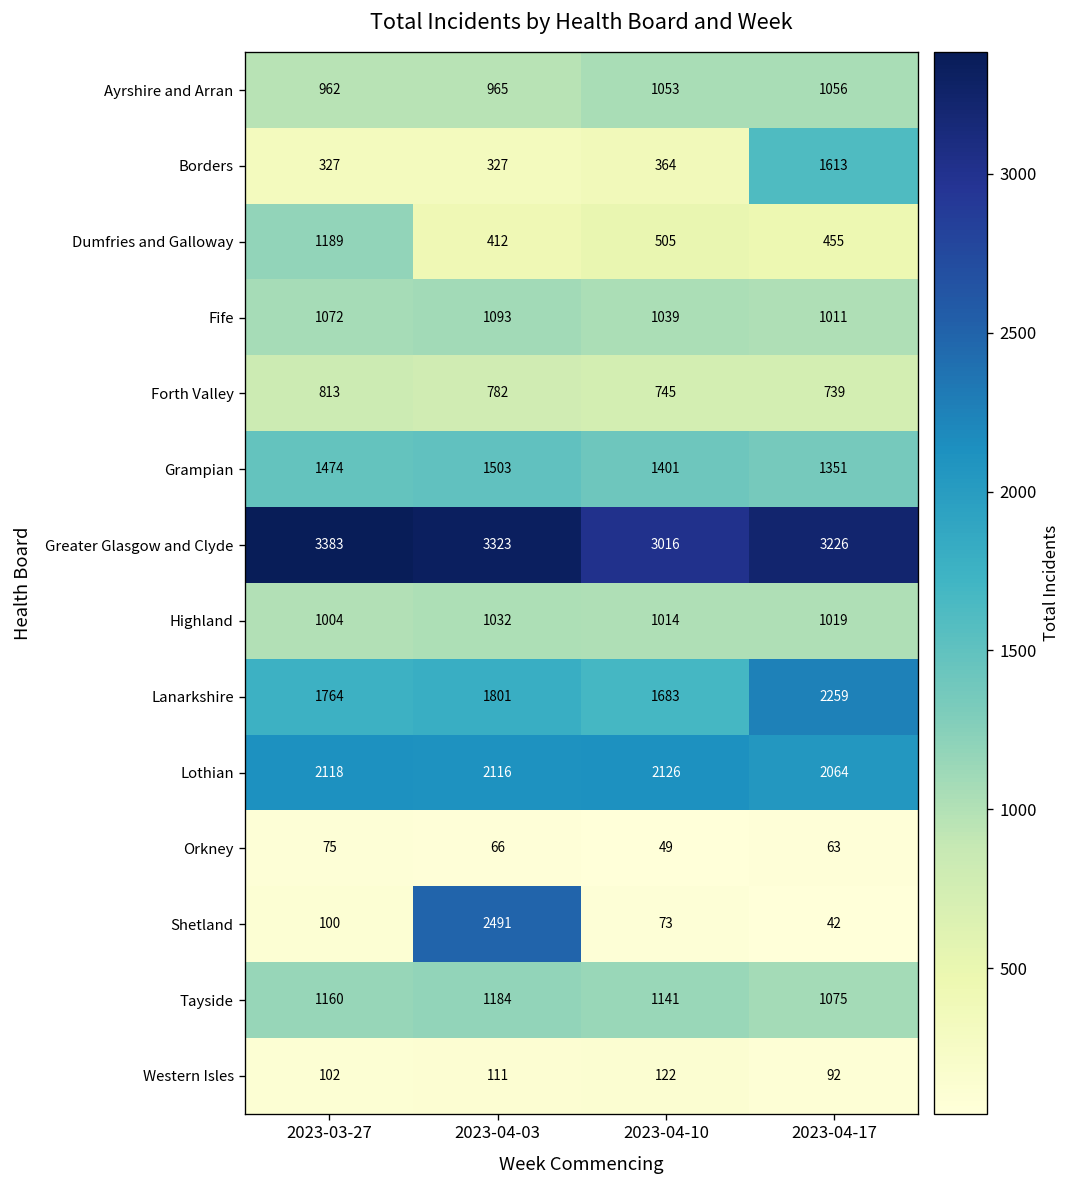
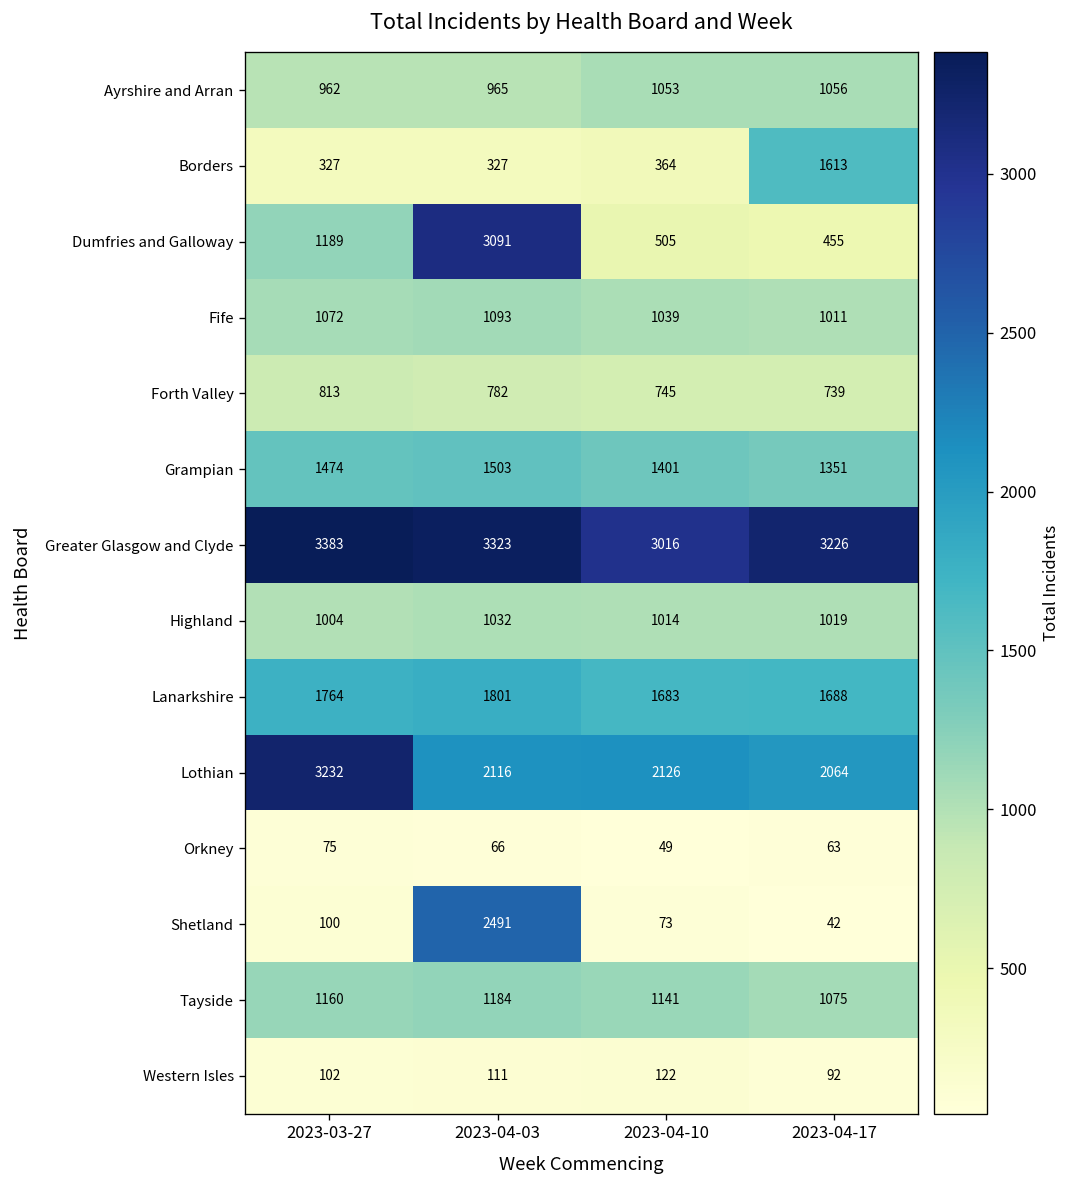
  {
    "Ayrshire and Arran": {
      "2023-03-27": 962,
      "2023-04-03": 965,
      "2023-04-10": 1053,
      "2023-04-17": 1056
    },
    "Borders": {
      "2023-03-27": 327,
      "2023-04-03": 327,
      "2023-04-10": 364,
      "2023-04-17": 1613
    },
    "Dumfries and Galloway": {
      "2023-03-27": 1189,
-     "2023-04-03": 412,
+     "2023-04-03": 3091,
      "2023-04-10": 505,
      "2023-04-17": 455
    },
    "Fife": {
      "2023-03-27": 1072,
      "2023-04-03": 1093,
      "2023-04-10": 1039,
      "2023-04-17": 1011
    },
    "Forth Valley": {
      "2023-03-27": 813,
      "2023-04-03": 782,
      "2023-04-10": 745,
      "2023-04-17": 739
    },
    "Grampian": {
      "2023-03-27": 1474,
      "2023-04-03": 1503,
      "2023-04-10": 1401,
      "2023-04-17": 1351
    },
    "Greater Glasgow and Clyde": {
      "2023-03-27": 3383,
      "2023-04-03": 3323,
      "2023-04-10": 3016,
      "2023-04-17": 3226
    },
    "Highland": {
      "2023-03-27": 1004,
      "2023-04-03": 1032,
      "2023-04-10": 1014,
      "2023-04-17": 1019
    },
    "Lanarkshire": {
      "2023-03-27": 1764,
      "2023-04-03": 1801,
      "2023-04-10": 1683,
-     "2023-04-17": 2259
+     "2023-04-17": 1688
    },
    "Lothian": {
-     "2023-03-27": 2118,
+     "2023-03-27": 3232,
      "2023-04-03": 2116,
      "2023-04-10": 2126,
      "2023-04-17": 2064
    },
    "Orkney": {
      "2023-03-27": 75,
      "2023-04-03": 66,
      "2023-04-10": 49,
      "2023-04-17": 63
    },
    "Shetland": {
      "2023-03-27": 100,
      "2023-04-03": 2491,
      "2023-04-10": 73,
      "2023-04-17": 42
    },
    "Tayside": {
      "2023-03-27": 1160,
      "2023-04-03": 1184,
      "2023-04-10": 1141,
      "2023-04-17": 1075
    },
    "Western Isles": {
      "2023-03-27": 102,
      "2023-04-03": 111,
      "2023-04-10": 122,
      "2023-04-17": 92
    }
  }
